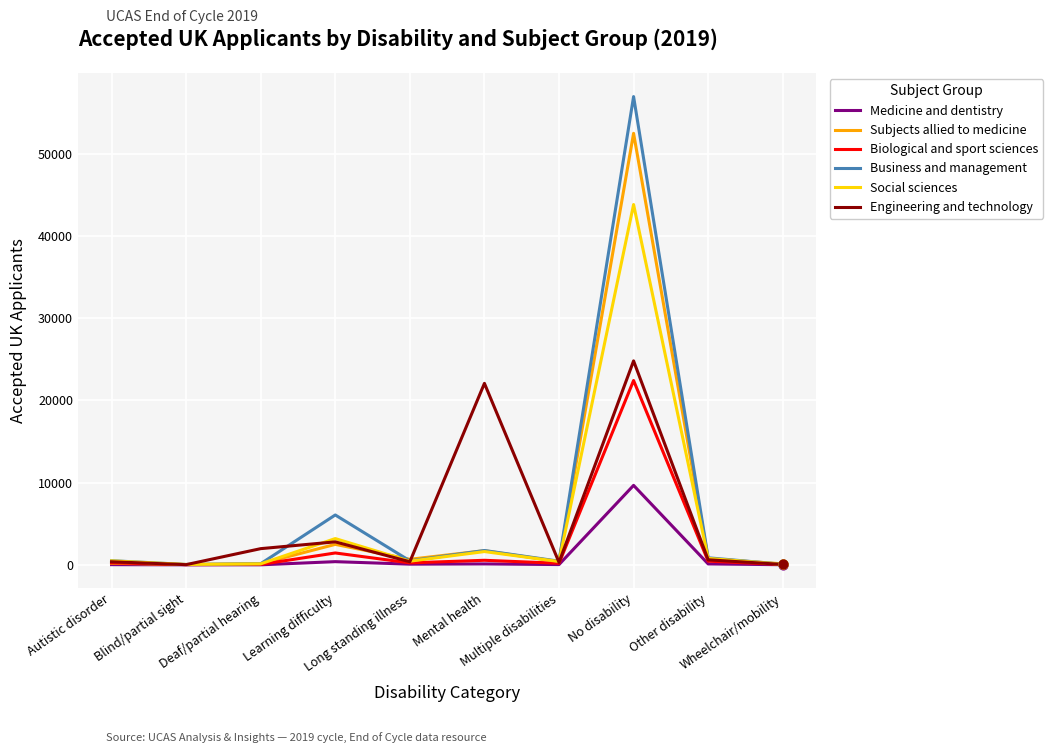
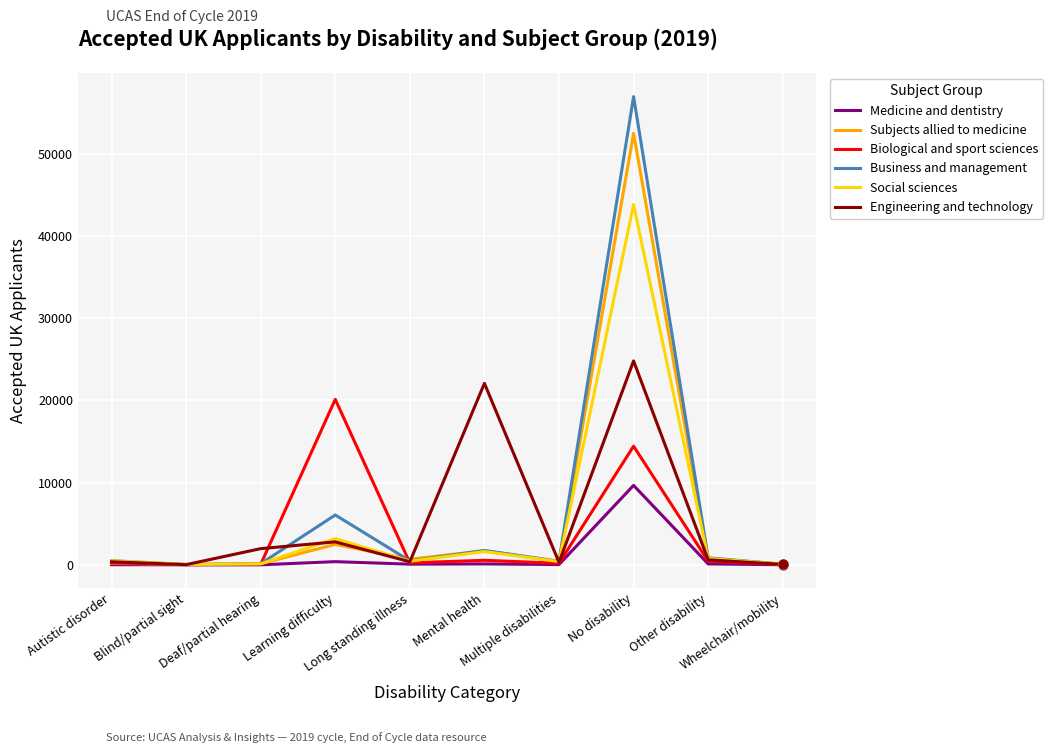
  {
    "Biological and sport sciences": {
-     "Learning difficulty": 1000,
+     "Learning difficulty": 20000,
      "Mental health": 1000,
-     "No disability": 22000
+     "No disability": 14000
    },
    "Business and management": {
      "Learning difficulty": 6000,
      "No disability": 57000
    },
    "Engineering and technology": {
      "Deaf/partial hearing": 2000,
      "Mental health": 22000,
      "No disability": 25000
    }
  }
